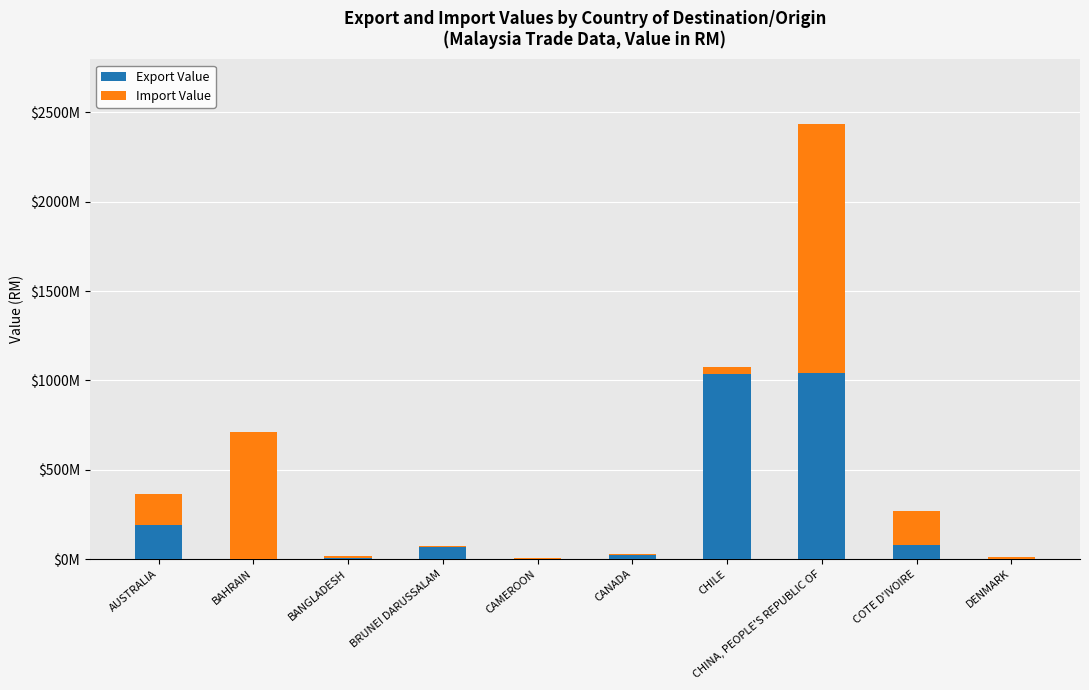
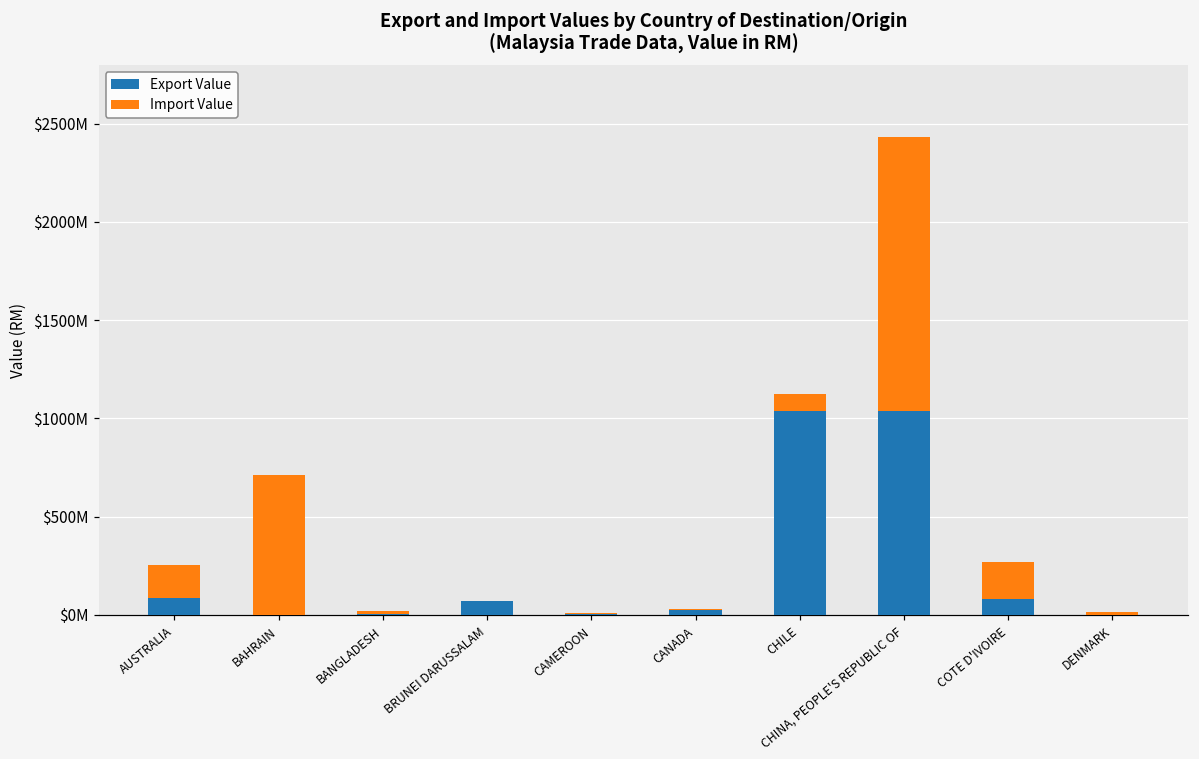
  {
    "Export Value": {
-     "AUSTRALIA": "$190000000",
+     "AUSTRALIA": "$80000000",
      "BRUNEI DARUSSALAM": "$70000000",
      "CANADA": "$20000000",
      "CHILE": "$1040000000",
      "CHINA, PEOPLE'S REPUBLIC OF": "$1040000000",
      "COTE D'IVOIRE": "$80000000"
    },
    "Import Value": {
      "AUSTRALIA": "$170000000",
      "BAHRAIN": "$710000000",
      "BANGLADESH": "$20000000",
-     "CHILE": "$40000000",
+     "CHILE": "$90000000",
      "CHINA, PEOPLE'S REPUBLIC OF": "$1390000000",
      "COTE D'IVOIRE": "$190000000"
    }
  }
